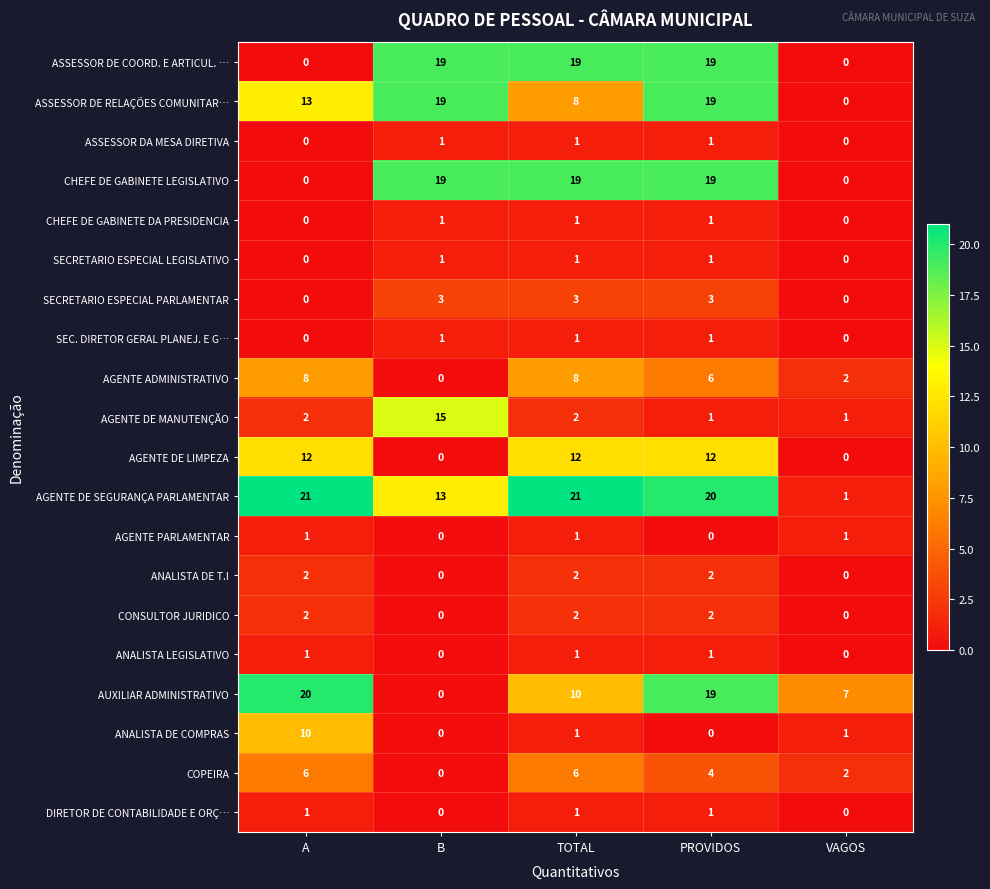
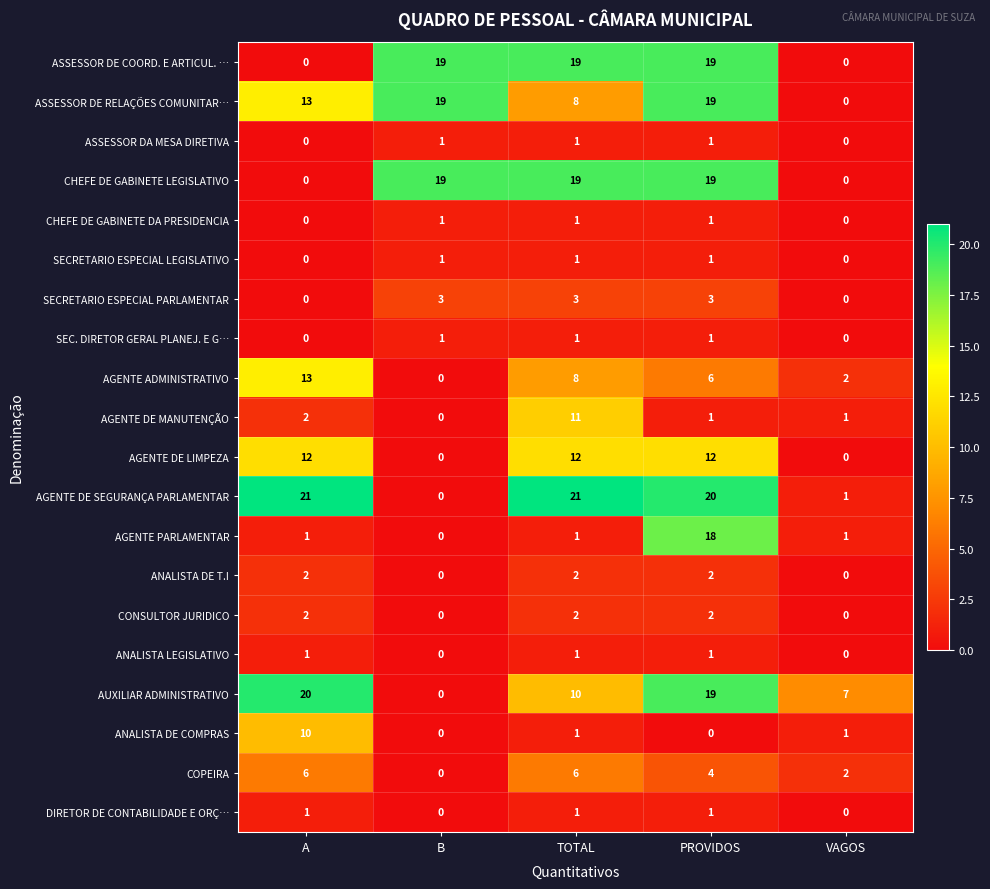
  {
    "ASSESSOR DE COORD. E ARTICUL. …": {
      "A": 0,
      "B": 19,
      "TOTAL": 19,
      "PROVIDOS": 19,
      "VAGOS": 0
    },
    "ASSESSOR DE RELAÇÕES COMUNITAR…": {
      "A": 13,
      "B": 19,
      "TOTAL": 8,
      "PROVIDOS": 19,
      "VAGOS": 0
    },
    "ASSESSOR DA MESA DIRETIVA": {
      "A": 0,
      "B": 1,
      "TOTAL": 1,
      "PROVIDOS": 1,
      "VAGOS": 0
    },
    "CHEFE DE GABINETE LEGISLATIVO": {
      "A": 0,
      "B": 19,
      "TOTAL": 19,
      "PROVIDOS": 19,
      "VAGOS": 0
    },
    "CHEFE DE GABINETE DA PRESIDENCIA": {
      "A": 0,
      "B": 1,
      "TOTAL": 1,
      "PROVIDOS": 1,
      "VAGOS": 0
    },
    "SECRETARIO ESPECIAL LEGISLATIVO": {
      "A": 0,
      "B": 1,
      "TOTAL": 1,
      "PROVIDOS": 1,
      "VAGOS": 0
    },
    "SECRETARIO ESPECIAL PARLAMENTAR": {
      "A": 0,
      "B": 3,
      "TOTAL": 3,
      "PROVIDOS": 3,
      "VAGOS": 0
    },
    "SEC. DIRETOR GERAL PLANEJ. E G…": {
      "A": 0,
      "B": 1,
      "TOTAL": 1,
      "PROVIDOS": 1,
      "VAGOS": 0
    },
    "AGENTE ADMINISTRATIVO": {
-     "A": 8,
+     "A": 13,
      "B": 0,
      "TOTAL": 8,
      "PROVIDOS": 6,
      "VAGOS": 2
    },
    "AGENTE DE MANUTENÇÃO": {
      "A": 2,
-     "B": 15,
-     "TOTAL": 2,
+     "B": 0,
+     "TOTAL": 11,
      "PROVIDOS": 1,
      "VAGOS": 1
    },
    "AGENTE DE LIMPEZA": {
      "A": 12,
      "B": 0,
      "TOTAL": 12,
      "PROVIDOS": 12,
      "VAGOS": 0
    },
    "AGENTE DE SEGURANÇA PARLAMENTAR": {
      "A": 21,
-     "B": 13,
+     "B": 0,
      "TOTAL": 21,
      "PROVIDOS": 20,
      "VAGOS": 1
    },
    "AGENTE PARLAMENTAR": {
      "A": 1,
      "B": 0,
      "TOTAL": 1,
-     "PROVIDOS": 0,
+     "PROVIDOS": 18,
      "VAGOS": 1
    },
    "ANALISTA DE T.I": {
      "A": 2,
      "B": 0,
      "TOTAL": 2,
      "PROVIDOS": 2,
      "VAGOS": 0
    },
    "CONSULTOR JURIDICO": {
      "A": 2,
      "B": 0,
      "TOTAL": 2,
      "PROVIDOS": 2,
      "VAGOS": 0
    },
    "ANALISTA LEGISLATIVO": {
      "A": 1,
      "B": 0,
      "TOTAL": 1,
      "PROVIDOS": 1,
      "VAGOS": 0
    },
    "AUXILIAR ADMINISTRATIVO": {
      "A": 20,
      "B": 0,
      "TOTAL": 10,
      "PROVIDOS": 19,
      "VAGOS": 7
    },
    "ANALISTA DE COMPRAS": {
      "A": 10,
      "B": 0,
      "TOTAL": 1,
      "PROVIDOS": 0,
      "VAGOS": 1
    },
    "COPEIRA": {
      "A": 6,
      "B": 0,
      "TOTAL": 6,
      "PROVIDOS": 4,
      "VAGOS": 2
    },
    "DIRETOR DE CONTABILIDADE E ORÇ…": {
      "A": 1,
      "B": 0,
      "TOTAL": 1,
      "PROVIDOS": 1,
      "VAGOS": 0
    }
  }
